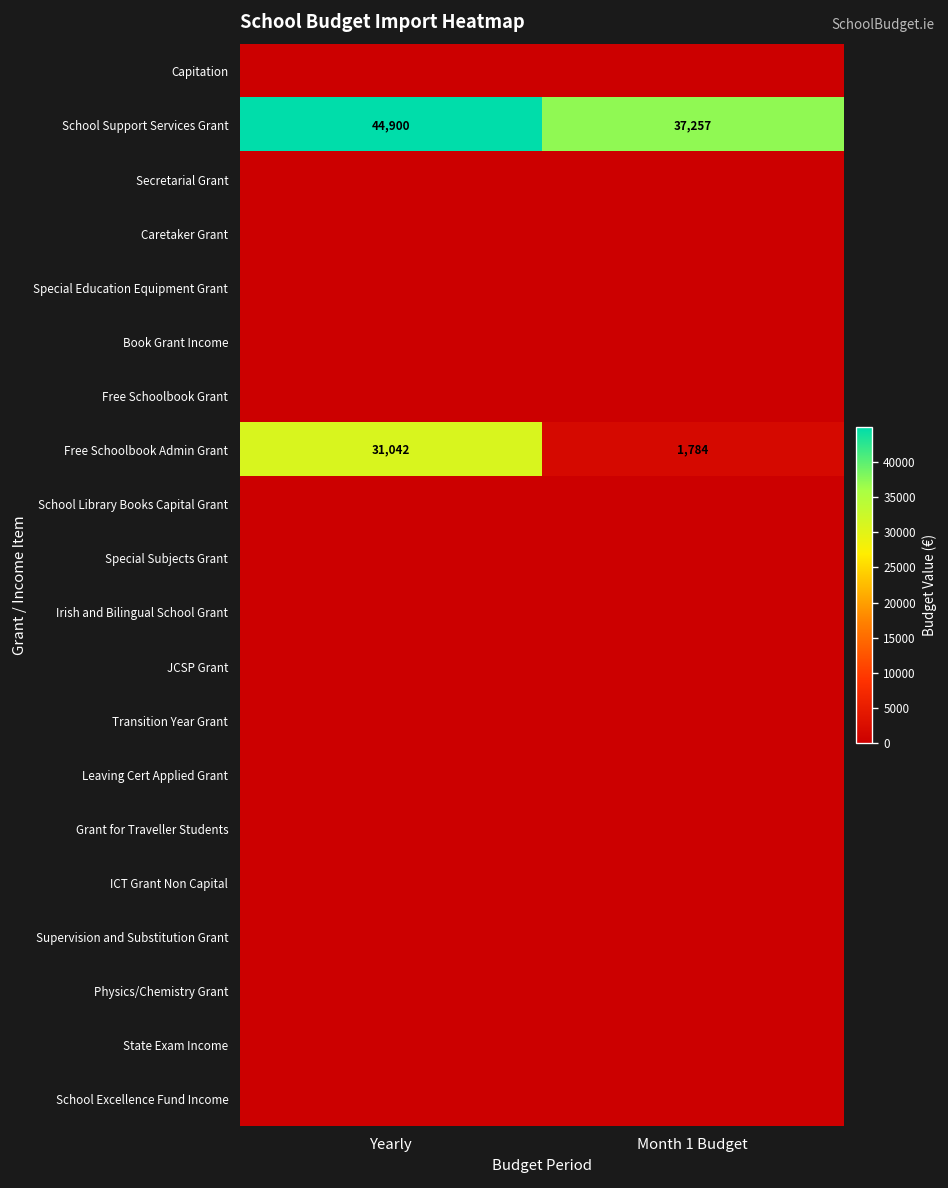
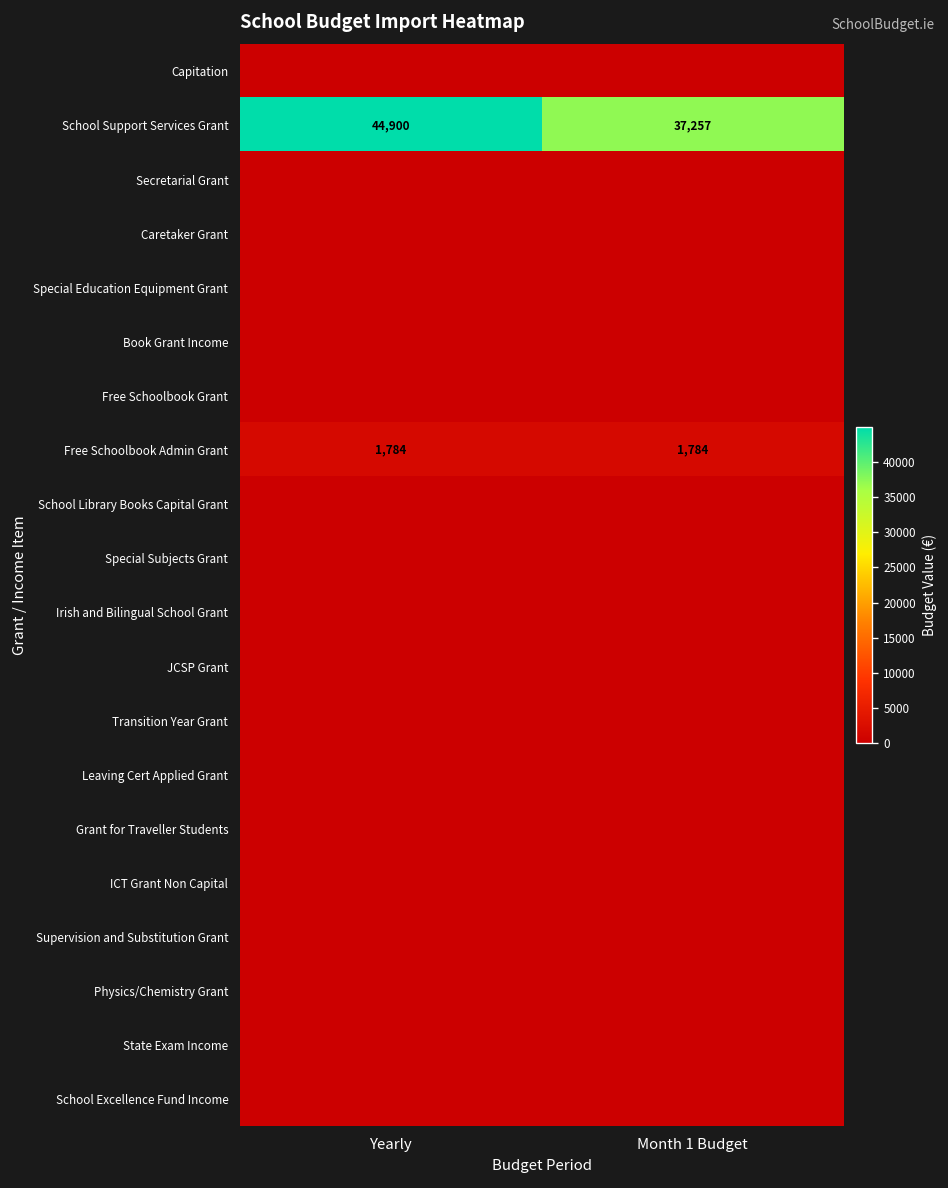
  {
    "School Support Services Grant": {
      "Yearly": "44,900",
      "Month 1 Budget": "37,257"
    },
    "Free Schoolbook Admin Grant": {
-     "Yearly": "31,042",
+     "Yearly": "1,784",
      "Month 1 Budget": "1,784"
    }
  }
